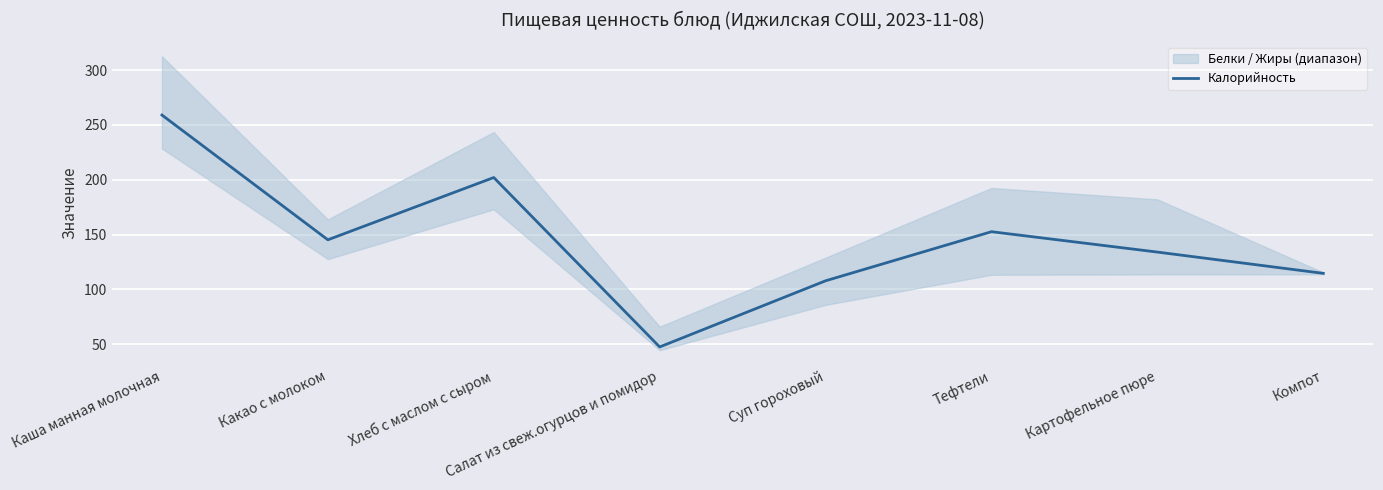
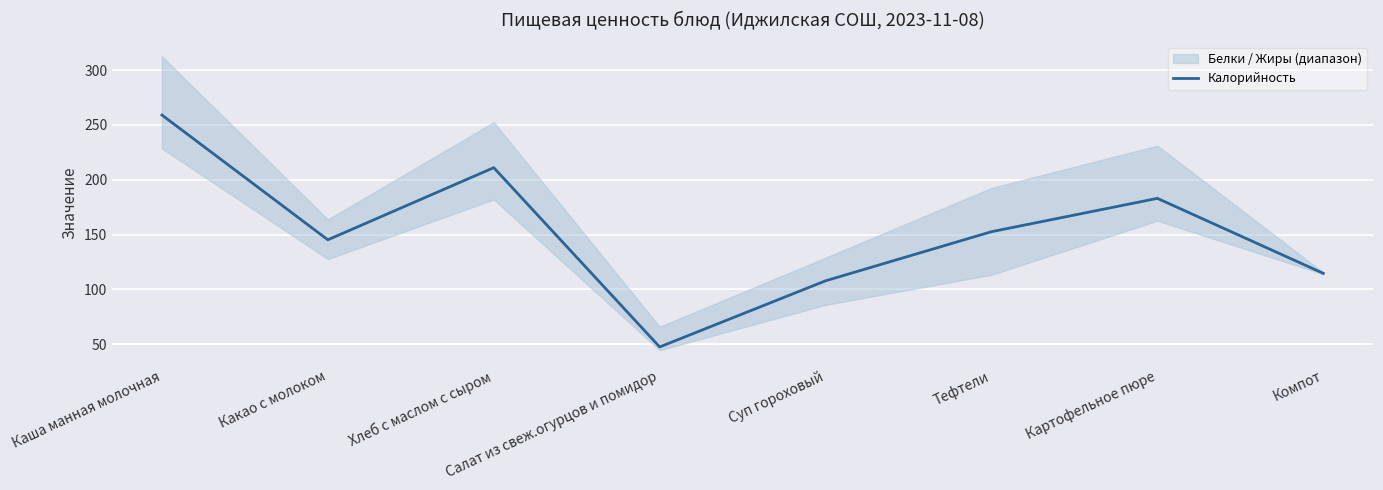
  {
    "Калорийность": {
      "Каша манная молочная": 259,
      "Какао с молоком": 145,
-     "Хлеб с маслом с сыром": 202,
+     "Хлеб с маслом с сыром": 211,
      "Салат из свеж.огурцов и помидор": 47,
      "Суп гороховый": 108,
      "Тефтели": 153,
-     "Картофельное пюре": 134
+     "Картофельное пюре": 183
    }
  }
